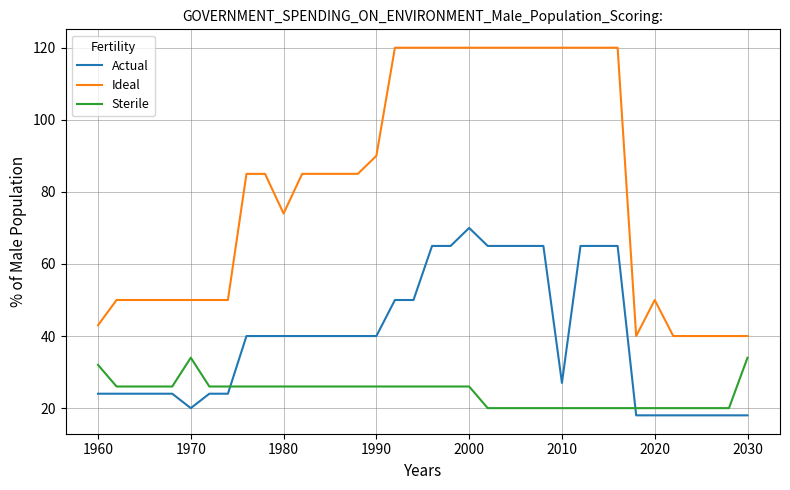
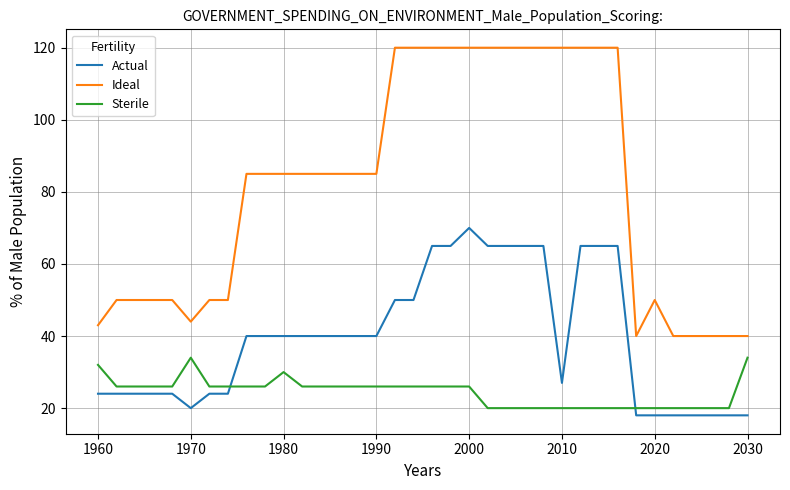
  {
    "Actual": {
      "1960": 24,
      "1970": 20,
      "1980": 40,
      "1990": 40,
      "2000": 70,
      "2010": 27,
      "2020": 18,
      "2030": 18
    },
    "Ideal": {
      "1960": 43,
-     "1970": 50,
-     "1980": 74,
-     "1990": 90,
+     "1970": 44,
+     "1980": 85,
+     "1990": 85,
      "2000": 120,
      "2010": 120,
      "2020": 50,
      "2030": 40
    },
    "Sterile": {
      "1960": 32,
      "1970": 34,
-     "1980": 26,
+     "1980": 30,
      "1990": 26,
      "2000": 26,
      "2010": 20,
      "2020": 20,
      "2030": 34
    }
  }
